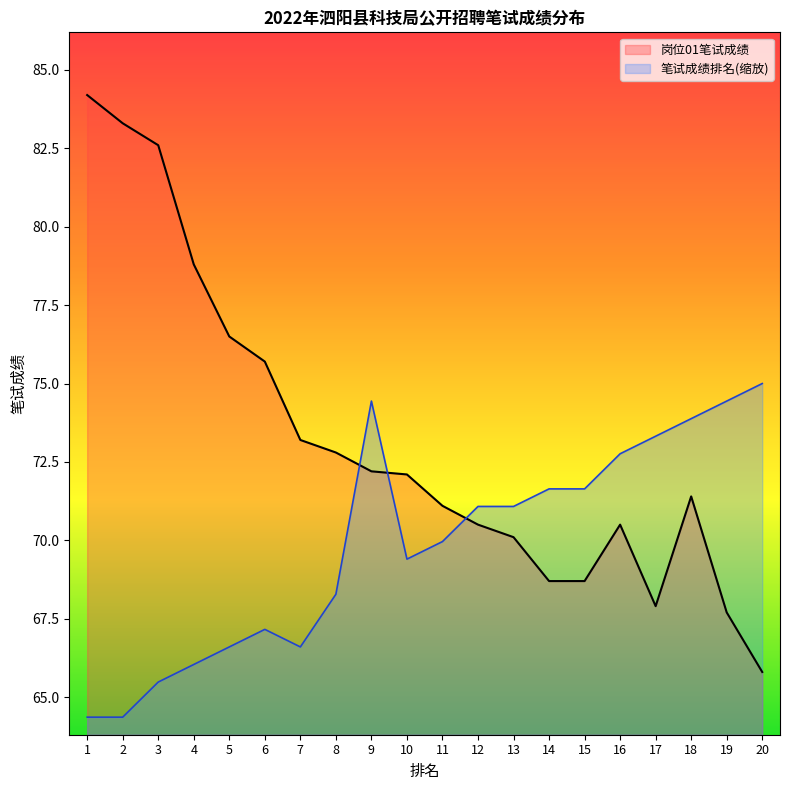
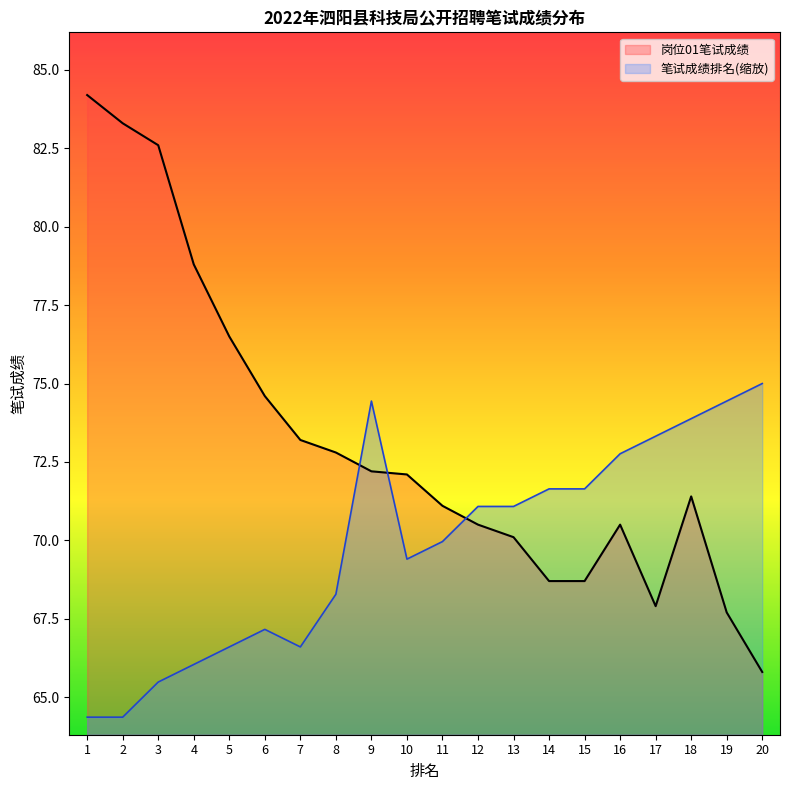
  {
    "岗位01笔试成绩": {
      "1": 84.2,
      "2": 83.3,
      "3": 82.6,
      "4": 78.8,
      "5": 76.5,
-     "6": 75.7,
+     "6": 74.6,
      "7": 73.2,
      "8": 72.8,
      "9": 72.2,
      "10": 72.1,
      "11": 71.1,
      "12": 70.5,
      "13": 70.1,
      "14": 68.7,
      "15": 68.7,
      "16": 70.5,
      "17": 67.9,
      "18": 71.4,
      "19": 67.7,
      "20": 65.8
    },
    "笔试成绩排名(缩放)": {
      "1": 64.4,
      "2": 64.4,
      "3": 65.5,
      "4": 66.0,
      "5": 66.6,
      "6": 67.2,
      "7": 66.6,
      "8": 68.3,
      "9": 74.4,
      "10": 69.4,
      "11": 70.0,
      "12": 71.1,
      "13": 71.1,
      "14": 71.6,
      "15": 71.6,
      "16": 72.8,
      "17": 73.3,
      "18": 73.9,
      "19": 74.4,
      "20": 75.0
    }
  }
